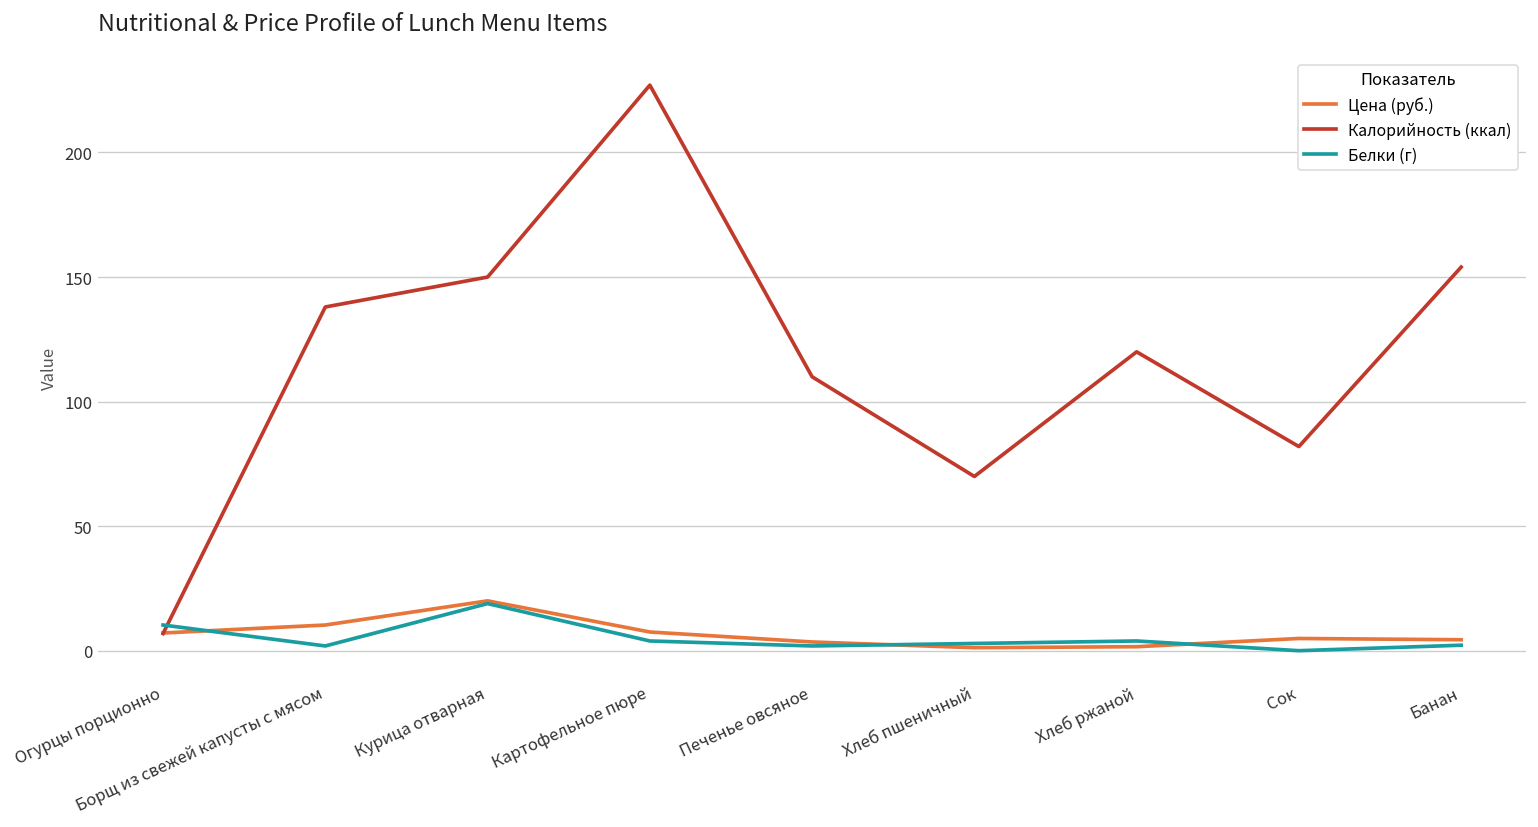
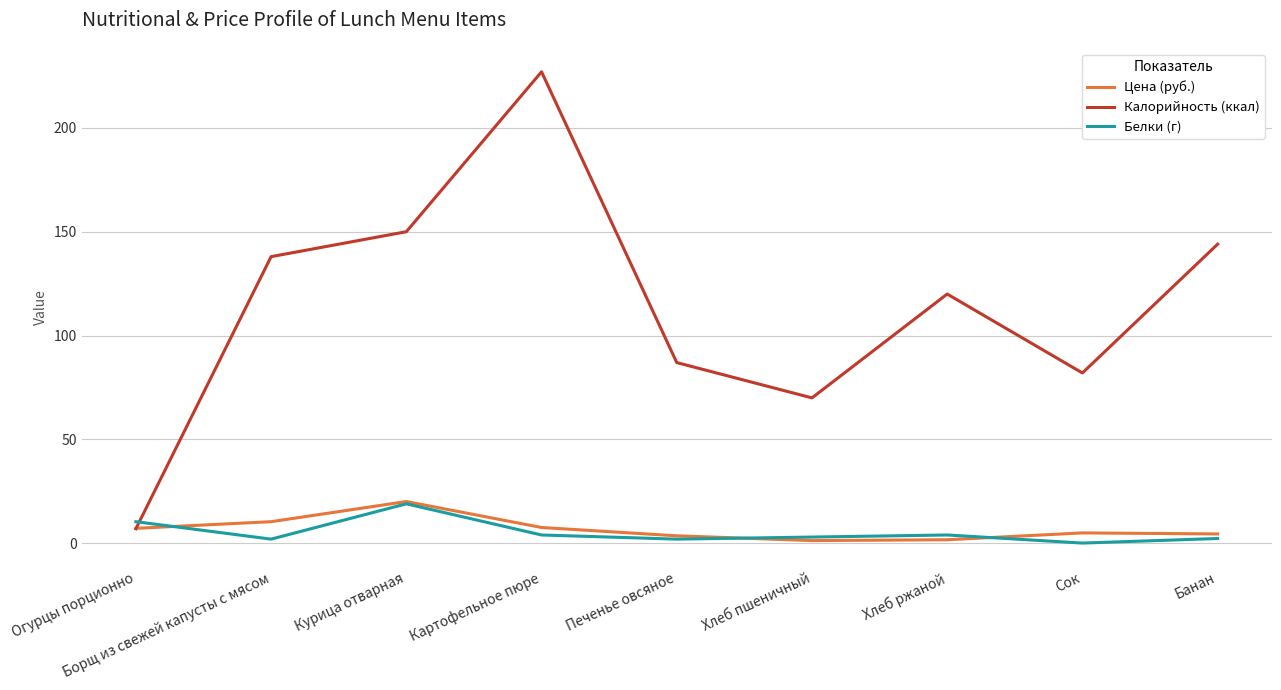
  {
    "Цена (руб.)": {
      "Борщ из свежей капусты с мясом": 10,
      "Картофельное пюре": 8,
      "Печенье овсяное": 4,
      "Хлеб пшеничный": 1,
      "Хлеб ржаной": 2,
      "Сок": 5,
      "Банан": 5
    },
    "Калорийность (ккал)": {
      "Борщ из свежей капусты с мясом": 138,
      "Курица отварная": 150,
      "Картофельное пюре": 227,
-     "Печенье овсяное": 110,
+     "Печенье овсяное": 87,
      "Хлеб пшеничный": 70,
      "Хлеб ржаной": 120,
      "Сок": 82,
-     "Банан": 154
+     "Банан": 144
    },
    "Белки (г)": {
      "Огурцы порционно": 10,
      "Борщ из свежей капусты с мясом": 2,
      "Картофельное пюре": 4,
      "Печенье овсяное": 2,
      "Хлеб пшеничный": 3,
      "Хлеб ржаной": 4,
      "Сок": 0,
      "Банан": 2
    }
  }
